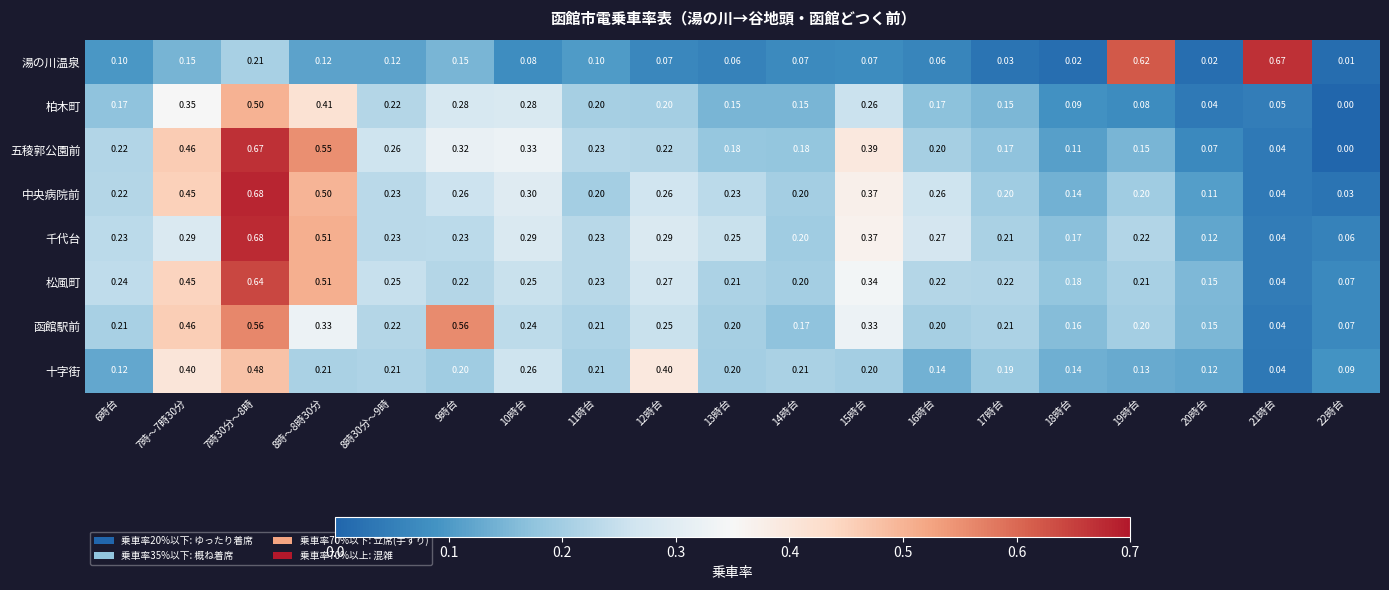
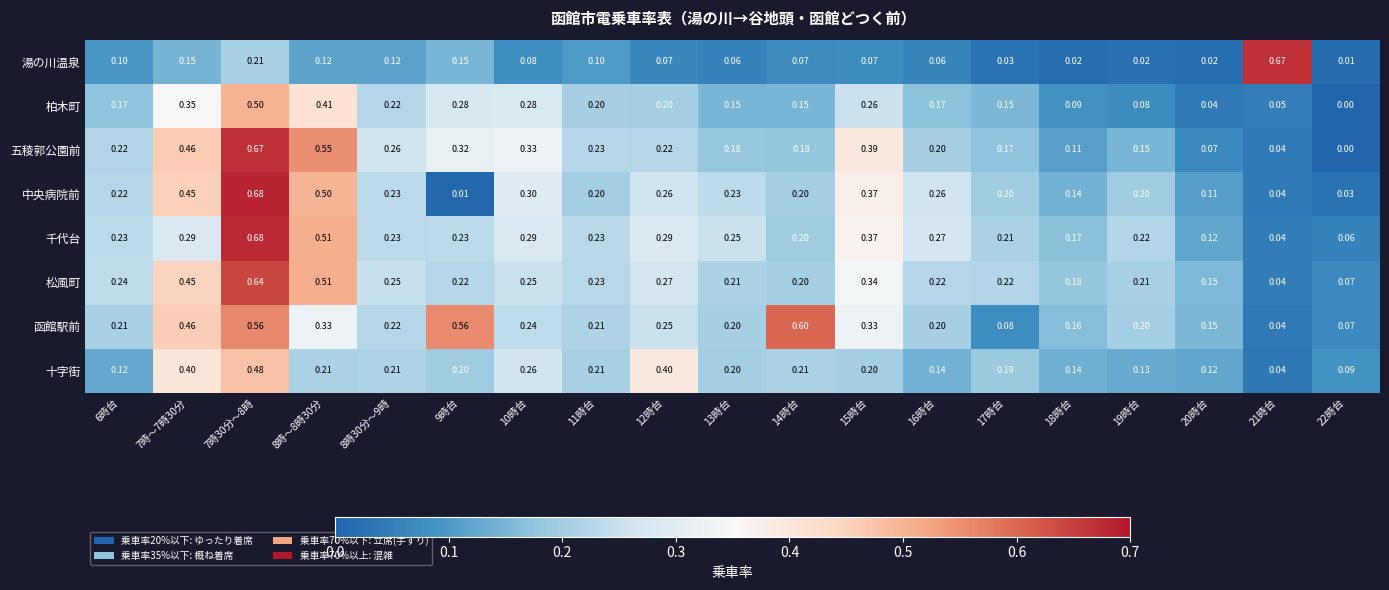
  {
    "湯の川温泉": {
      "6時台": 0.10,
      "7時～7時30分": 0.15,
      "7時30分～8時": 0.21,
      "8時～8時30分": 0.12,
      "8時30分～9時": 0.12,
      "9時台": 0.15,
      "10時台": 0.08,
      "11時台": 0.10,
      "12時台": 0.07,
      "13時台": 0.06,
      "14時台": 0.07,
      "15時台": 0.07,
      "16時台": 0.06,
      "17時台": 0.03,
      "18時台": 0.02,
-     "19時台": 0.62,
+     "19時台": 0.02,
      "20時台": 0.02,
      "21時台": 0.67,
      "22時台": 0.01
    },
    "柏木町": {
      "6時台": 0.17,
      "7時～7時30分": 0.35,
      "7時30分～8時": 0.50,
      "8時～8時30分": 0.41,
      "8時30分～9時": 0.22,
      "9時台": 0.28,
      "10時台": 0.28,
      "11時台": 0.20,
      "12時台": 0.20,
      "13時台": 0.15,
      "14時台": 0.15,
      "15時台": 0.26,
      "16時台": 0.17,
      "17時台": 0.15,
      "18時台": 0.09,
      "19時台": 0.08,
      "20時台": 0.04,
      "21時台": 0.05,
      "22時台": 0.00
    },
    "五稜郭公園前": {
      "6時台": 0.22,
      "7時～7時30分": 0.46,
      "7時30分～8時": 0.67,
      "8時～8時30分": 0.55,
      "8時30分～9時": 0.26,
      "9時台": 0.32,
      "10時台": 0.33,
      "11時台": 0.23,
      "12時台": 0.22,
      "13時台": 0.18,
      "14時台": 0.18,
      "15時台": 0.39,
      "16時台": 0.20,
      "17時台": 0.17,
      "18時台": 0.11,
      "19時台": 0.15,
      "20時台": 0.07,
      "21時台": 0.04,
      "22時台": 0.00
    },
    "中央病院前": {
      "6時台": 0.22,
      "7時～7時30分": 0.45,
      "7時30分～8時": 0.68,
      "8時～8時30分": 0.50,
      "8時30分～9時": 0.23,
-     "9時台": 0.26,
+     "9時台": 0.01,
      "10時台": 0.30,
      "11時台": 0.20,
      "12時台": 0.26,
      "13時台": 0.23,
      "14時台": 0.20,
      "15時台": 0.37,
      "16時台": 0.26,
      "17時台": 0.20,
      "18時台": 0.14,
      "19時台": 0.20,
      "20時台": 0.11,
      "21時台": 0.04,
      "22時台": 0.03
    },
    "千代台": {
      "6時台": 0.23,
      "7時～7時30分": 0.29,
      "7時30分～8時": 0.68,
      "8時～8時30分": 0.51,
      "8時30分～9時": 0.23,
      "9時台": 0.23,
      "10時台": 0.29,
      "11時台": 0.23,
      "12時台": 0.29,
      "13時台": 0.25,
      "14時台": 0.20,
      "15時台": 0.37,
      "16時台": 0.27,
      "17時台": 0.21,
      "18時台": 0.17,
      "19時台": 0.22,
      "20時台": 0.12,
      "21時台": 0.04,
      "22時台": 0.06
    },
    "松風町": {
      "6時台": 0.24,
      "7時～7時30分": 0.45,
      "7時30分～8時": 0.64,
      "8時～8時30分": 0.51,
      "8時30分～9時": 0.25,
      "9時台": 0.22,
      "10時台": 0.25,
      "11時台": 0.23,
      "12時台": 0.27,
      "13時台": 0.21,
      "14時台": 0.20,
      "15時台": 0.34,
      "16時台": 0.22,
      "17時台": 0.22,
      "18時台": 0.18,
      "19時台": 0.21,
      "20時台": 0.15,
      "21時台": 0.04,
      "22時台": 0.07
    },
    "函館駅前": {
      "6時台": 0.21,
      "7時～7時30分": 0.46,
      "7時30分～8時": 0.56,
      "8時～8時30分": 0.33,
      "8時30分～9時": 0.22,
      "9時台": 0.56,
      "10時台": 0.24,
      "11時台": 0.21,
      "12時台": 0.25,
      "13時台": 0.20,
-     "14時台": 0.17,
+     "14時台": 0.60,
      "15時台": 0.33,
      "16時台": 0.20,
-     "17時台": 0.21,
+     "17時台": 0.08,
      "18時台": 0.16,
      "19時台": 0.20,
      "20時台": 0.15,
      "21時台": 0.04,
      "22時台": 0.07
    },
    "十字街": {
      "6時台": 0.12,
      "7時～7時30分": 0.40,
      "7時30分～8時": 0.48,
      "8時～8時30分": 0.21,
      "8時30分～9時": 0.21,
      "9時台": 0.20,
      "10時台": 0.26,
      "11時台": 0.21,
      "12時台": 0.40,
      "13時台": 0.20,
      "14時台": 0.21,
      "15時台": 0.20,
      "16時台": 0.14,
      "17時台": 0.19,
      "18時台": 0.14,
      "19時台": 0.13,
      "20時台": 0.12,
      "21時台": 0.04,
      "22時台": 0.09
    }
  }
